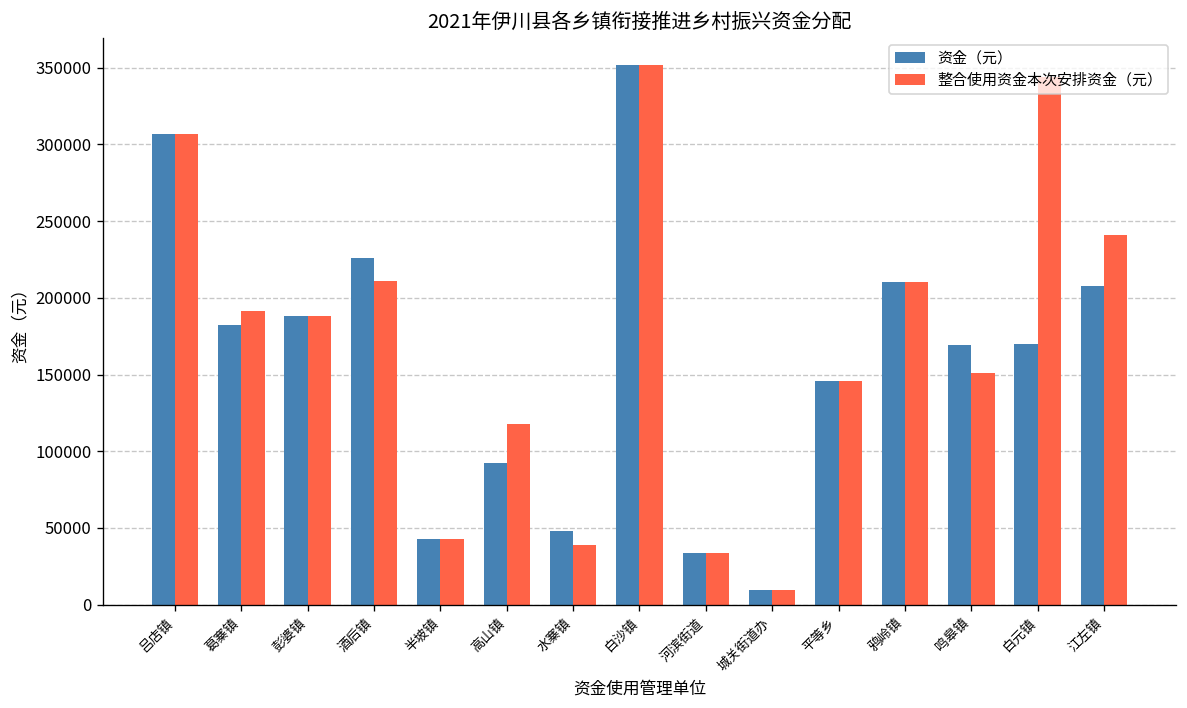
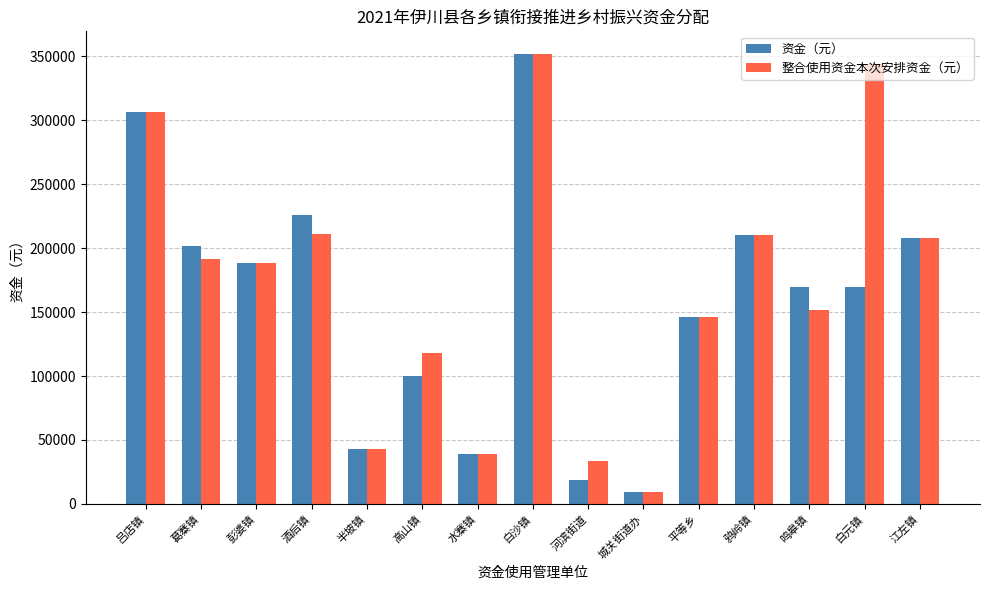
  {
    "资金（元）": {
      "吕店镇": 307000,
-     "葛寨镇": 182000,
+     "葛寨镇": 202000,
      "彭婆镇": 188000,
      "酒后镇": 226000,
      "半坡镇": 43000,
-     "高山镇": 92000,
-     "水寨镇": 48000,
+     "高山镇": 100000,
+     "水寨镇": 39000,
      "白沙镇": 352000,
-     "河滨街道": 33000,
+     "河滨街道": 18000,
      "城关街道办": 10000,
      "平等乡": 146000,
      "鸦岭镇": 210000,
      "鸣皋镇": 169000,
      "白元镇": 170000,
      "江左镇": 208000
    },
    "整合使用资金本次安排资金（元）": {
      "吕店镇": 307000,
      "葛寨镇": 192000,
      "彭婆镇": 188000,
      "酒后镇": 211000,
      "半坡镇": 43000,
      "高山镇": 118000,
      "水寨镇": 39000,
      "白沙镇": 352000,
      "河滨街道": 33000,
      "城关街道办": 10000,
      "平等乡": 146000,
      "鸦岭镇": 210000,
      "鸣皋镇": 151000,
-     "江左镇": 241000
+     "江左镇": 208000
    }
  }
